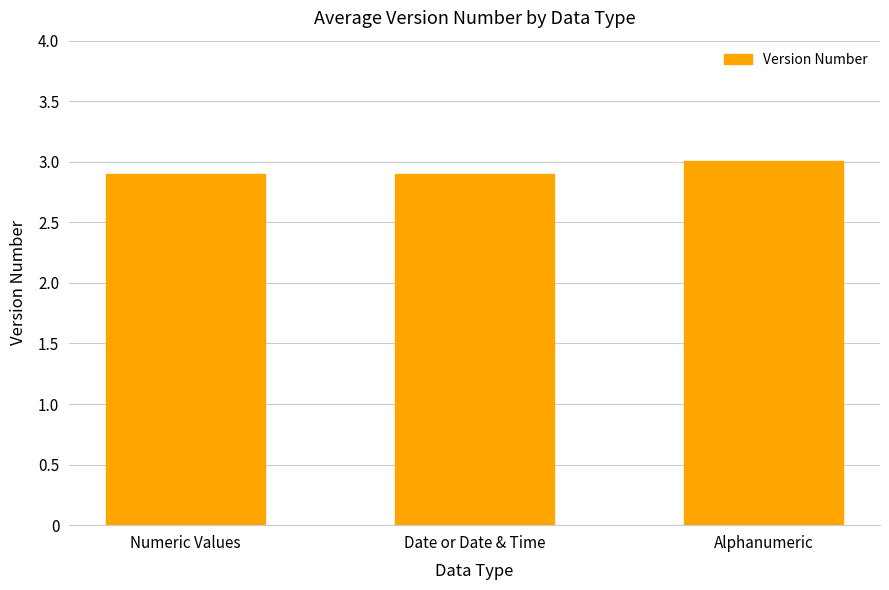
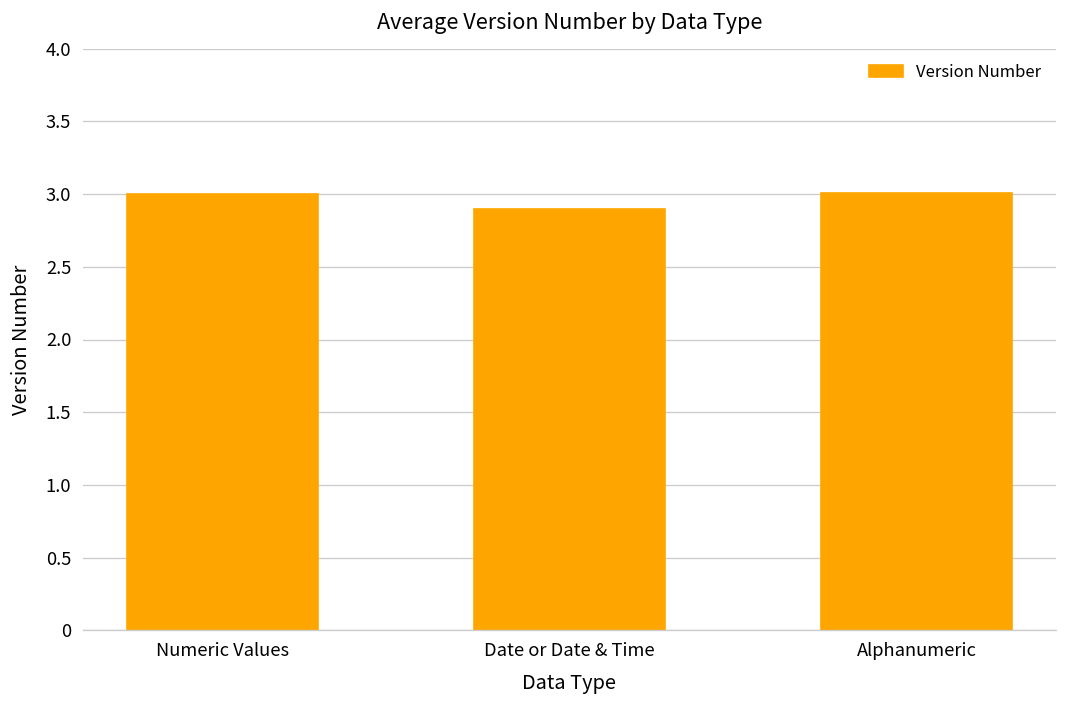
  {
-   "Numeric Values": 2.9,
+   "Numeric Values": 3.0,
    "Date or Date & Time": 2.9,
    "Alphanumeric": 3.0
  }
